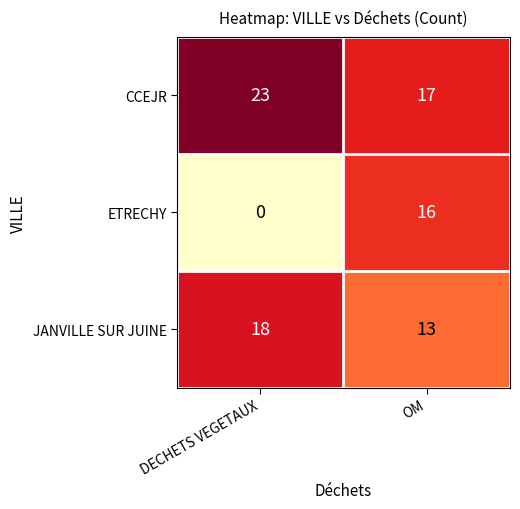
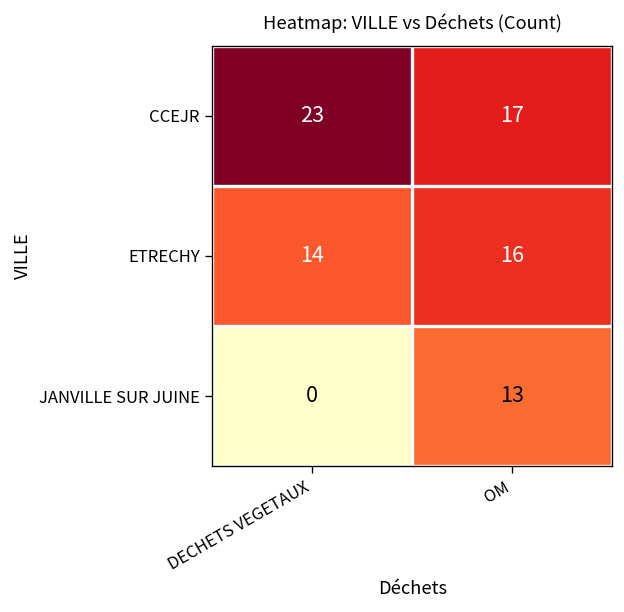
  {
    "CCEJR": {
      "DECHETS VEGETAUX": 23,
      "OM": 17
    },
    "ETRECHY": {
-     "DECHETS VEGETAUX": 0,
+     "DECHETS VEGETAUX": 14,
      "OM": 16
    },
    "JANVILLE SUR JUINE": {
-     "DECHETS VEGETAUX": 18,
+     "DECHETS VEGETAUX": 0,
      "OM": 13
    }
  }
